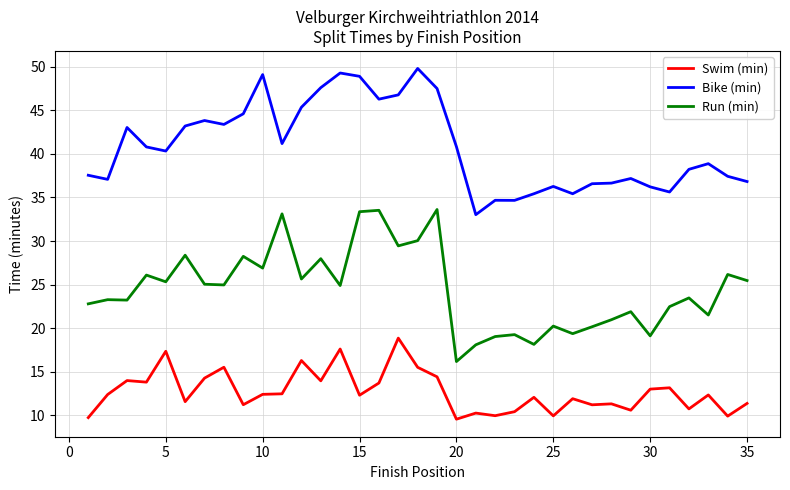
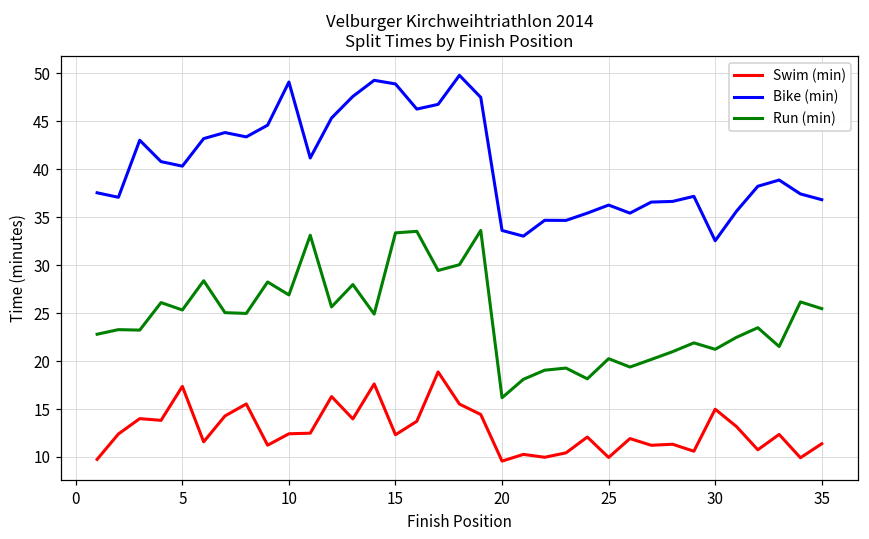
  {
    "Swim (min)": {
      "5": 17,
      "10": 12,
      "15": 12,
      "20": 10,
      "25": 10,
-     "30": 13,
+     "30": 15,
      "35": 11
    },
    "Bike (min)": {
      "5": 40,
      "10": 49,
      "15": 49,
-     "20": 41,
+     "20": 34,
      "25": 36,
-     "30": 36,
+     "30": 33,
      "35": 37
    },
    "Run (min)": {
      "5": 25,
      "10": 27,
      "15": 33,
      "20": 16,
      "25": 20,
-     "30": 19,
+     "30": 21,
      "35": 25
    }
  }
